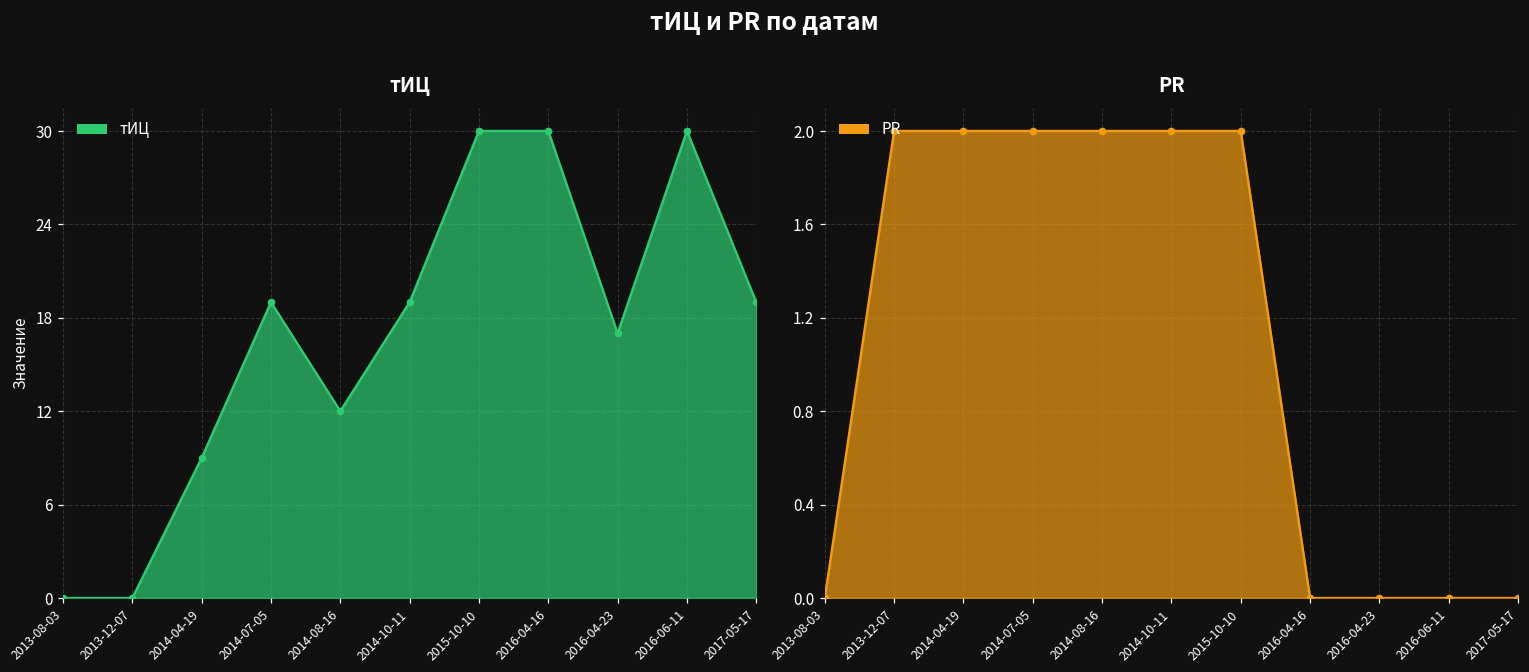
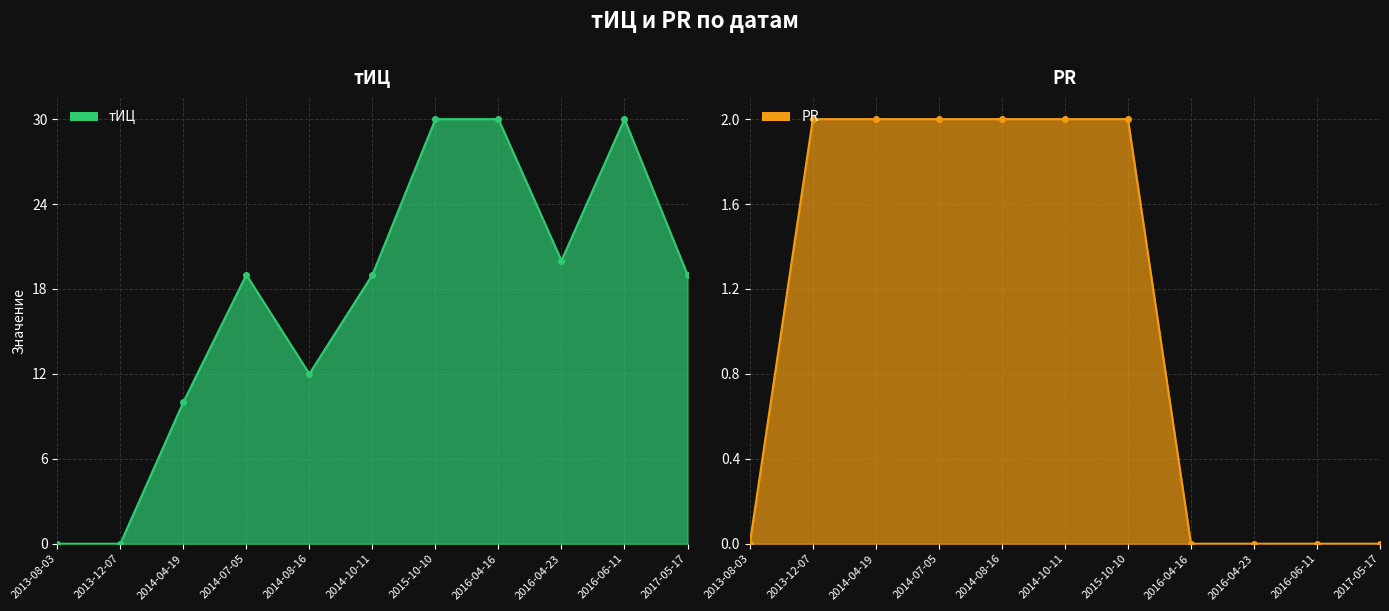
  {
    "тИЦ": {
      "2013-08-03": 0,
      "2013-12-07": 0,
-     "2014-04-19": 9,
+     "2014-04-19": 10,
      "2014-07-05": 19,
      "2014-08-16": 12,
      "2014-10-11": 19,
      "2015-10-10": 30,
      "2016-04-16": 30,
-     "2016-04-23": 17,
+     "2016-04-23": 20,
      "2016-06-11": 30,
      "2017-05-17": 19
    },
    "PR": {
      "2013-08-03": 0.00,
      "2014-04-19": 2.00,
      "2014-07-05": 2.00,
      "2014-08-16": 2.00,
      "2014-10-11": 2.00,
      "2015-10-10": 2.00,
      "2016-04-16": 0.00,
      "2016-04-23": 0.00,
      "2016-06-11": 0.00,
      "2017-05-17": 0.00
    }
  }
